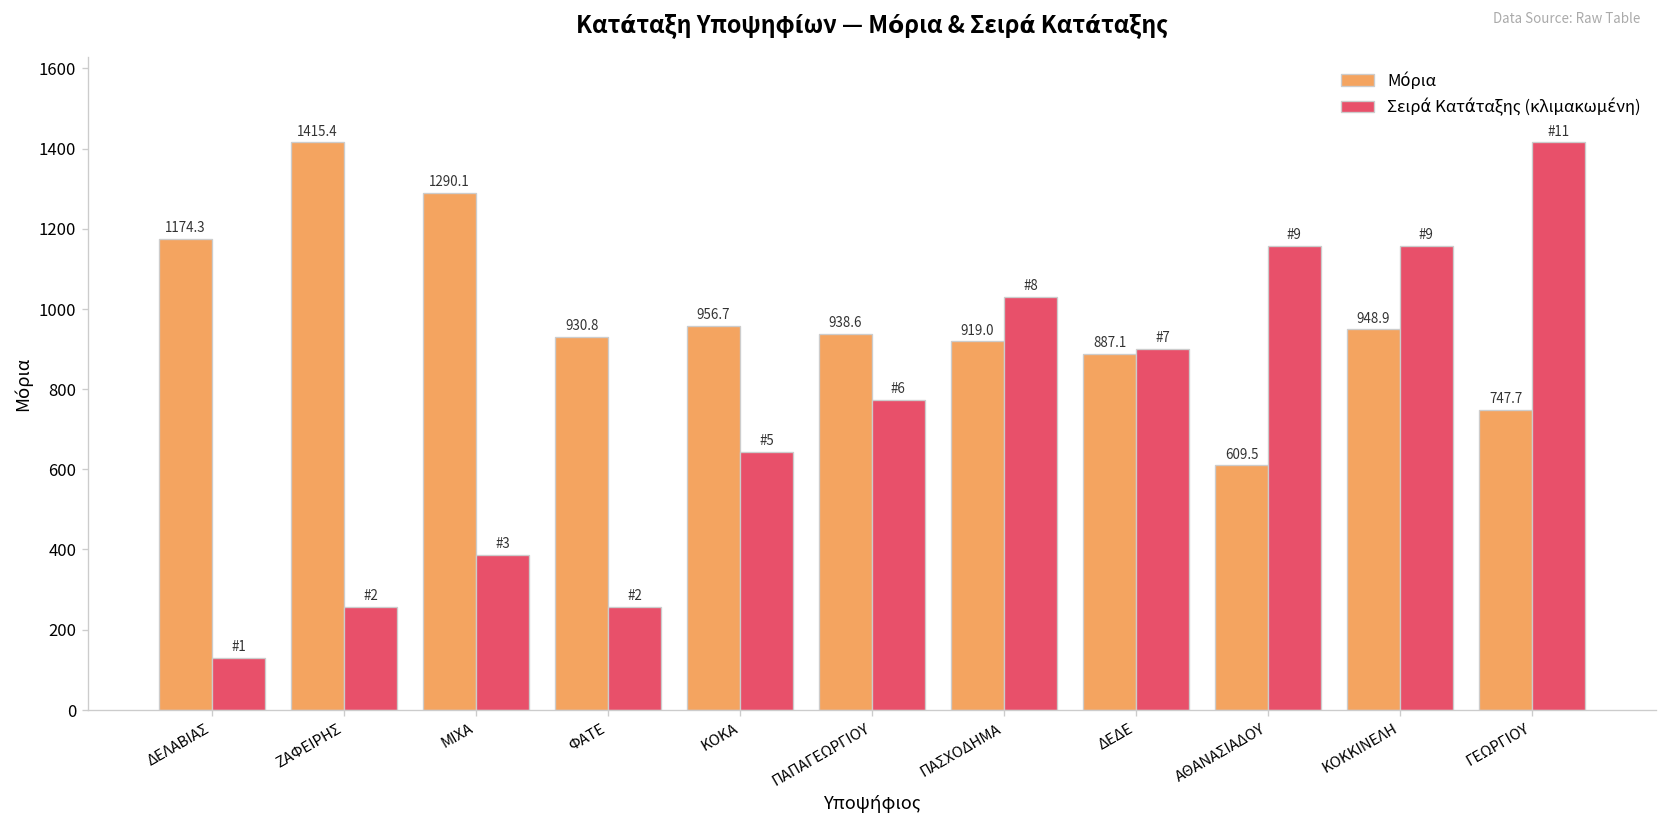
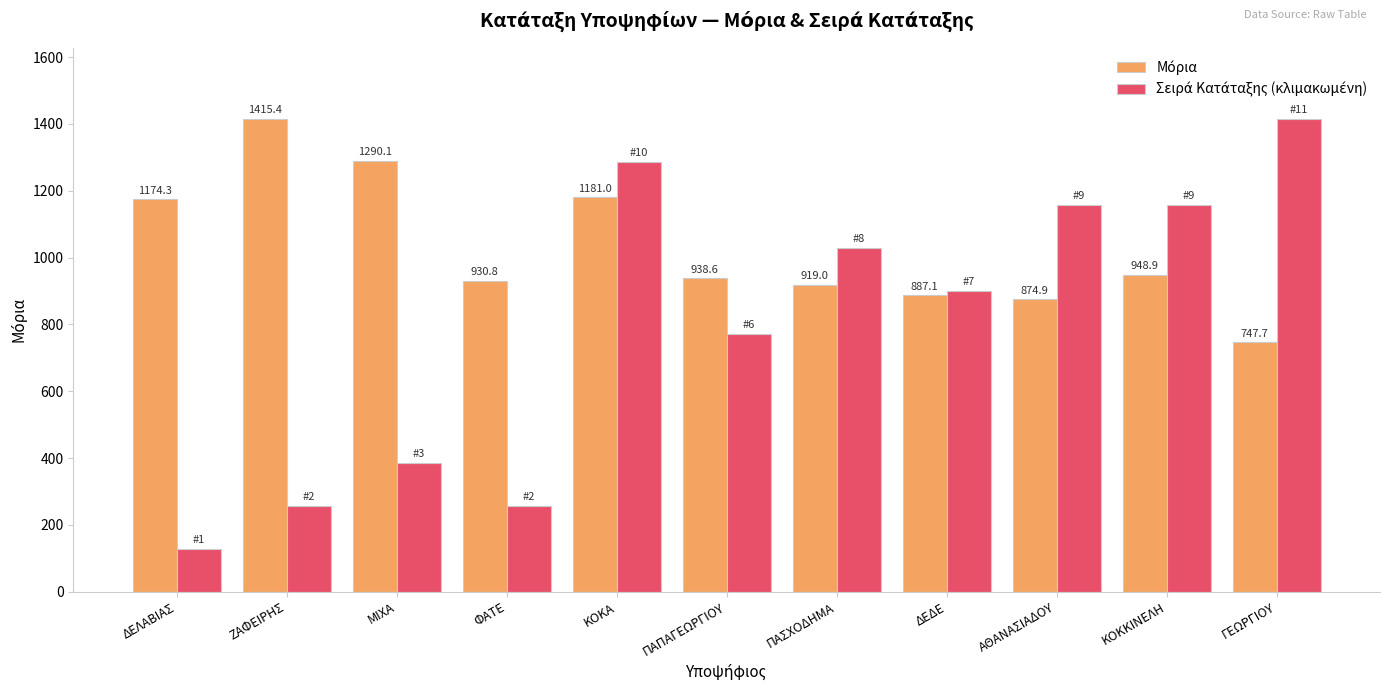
  {
    "Μόρια": {
      "ΔΕΛΑΒΙΑΣ": 1174.3,
      "ΖΑΦΕΙΡΗΣ": 1415.4,
      "ΜΙΧΑ": 1290.1,
      "ΦΑΤΕ": 930.8,
-     "ΚΟΚΑ": 956.7,
+     "ΚΟΚΑ": 1181.0,
      "ΠΑΠΑΓΕΩΡΓΙΟΥ": 938.6,
      "ΠΑΣΧΟΔΗΜΑ": 919.0,
      "ΔΕΔΕ": 887.1,
-     "ΑΘΑΝΑΣΙΑΔΟΥ": 609.5,
+     "ΑΘΑΝΑΣΙΑΔΟΥ": 874.9,
      "ΚΟΚΚΙΝΕΛΗ": 948.9,
      "ΓΕΩΡΓΙΟΥ": 747.7
    },
    "Σειρά Κατάταξης (κλιμακωμένη)": {
-     "ΚΟΚΑ": 5
+     "ΚΟΚΑ": 10
    }
  }
